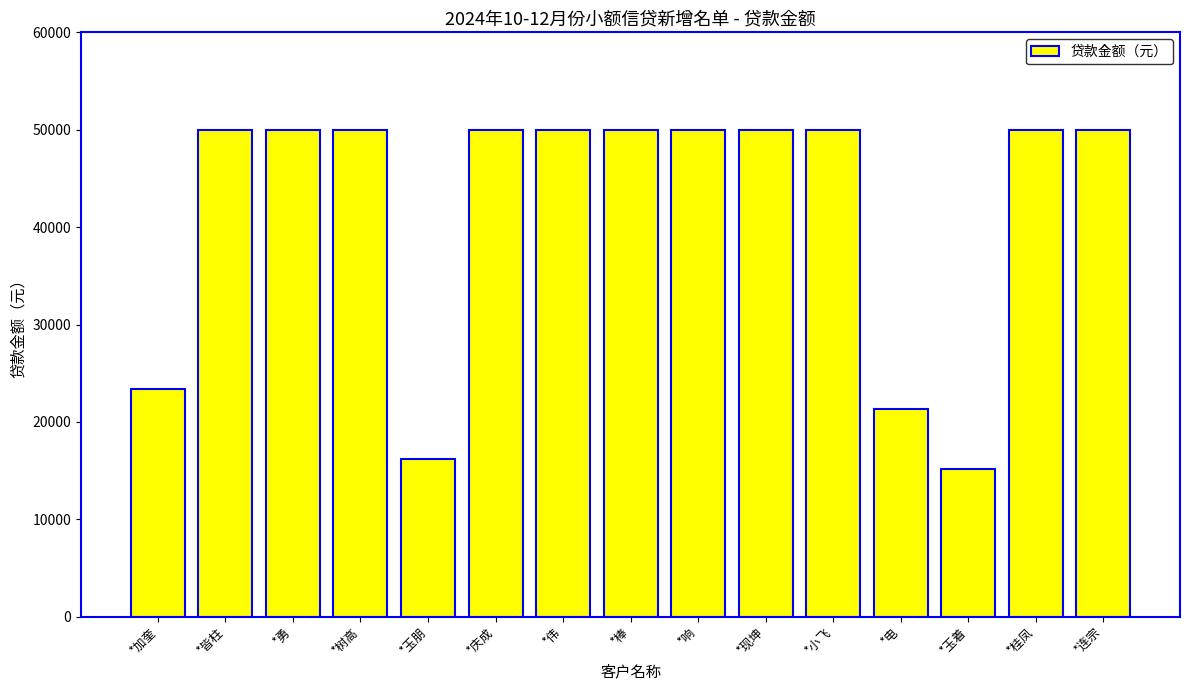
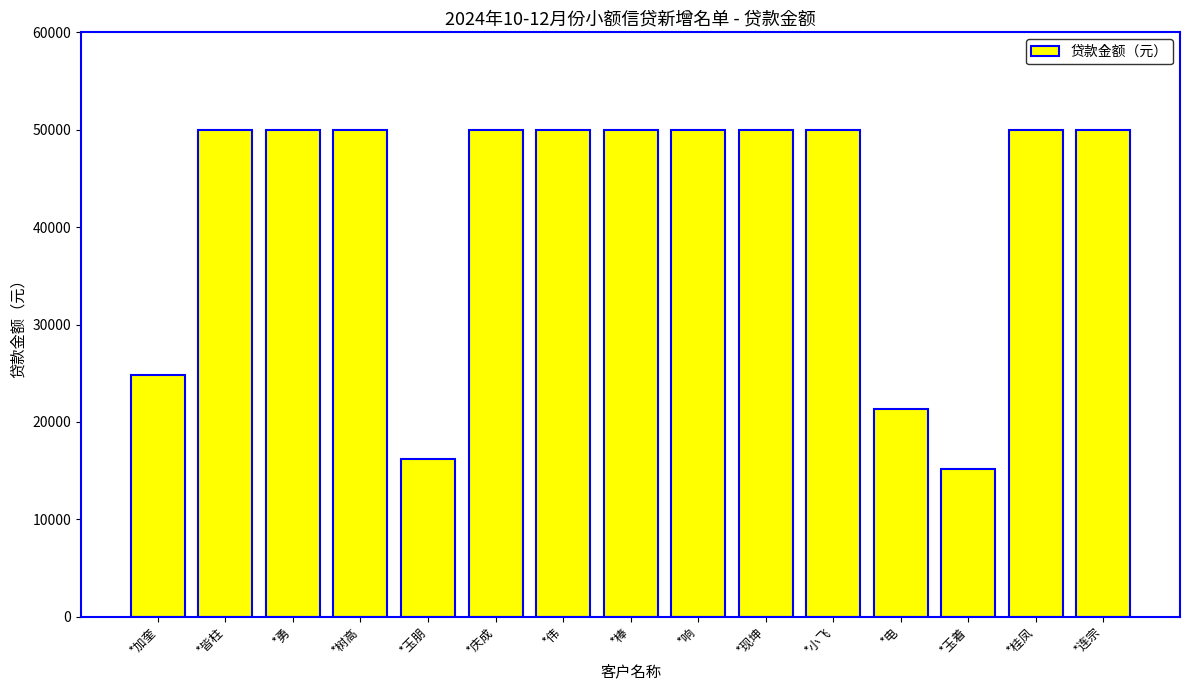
  {
-   "*加奎": 23000,
+   "*加奎": 25000,
    "*皆柱": 50000,
    "*勇": 50000,
    "*树高": 50000,
    "*玉朋": 16000,
    "*庆成": 50000,
    "*伟": 50000,
    "*棒": 50000,
    "*响": 50000,
    "*现坤": 50000,
    "*小飞": 50000,
    "*电": 21000,
    "*玉着": 15000,
    "*桂凤": 50000,
    "*连宗": 50000
  }
